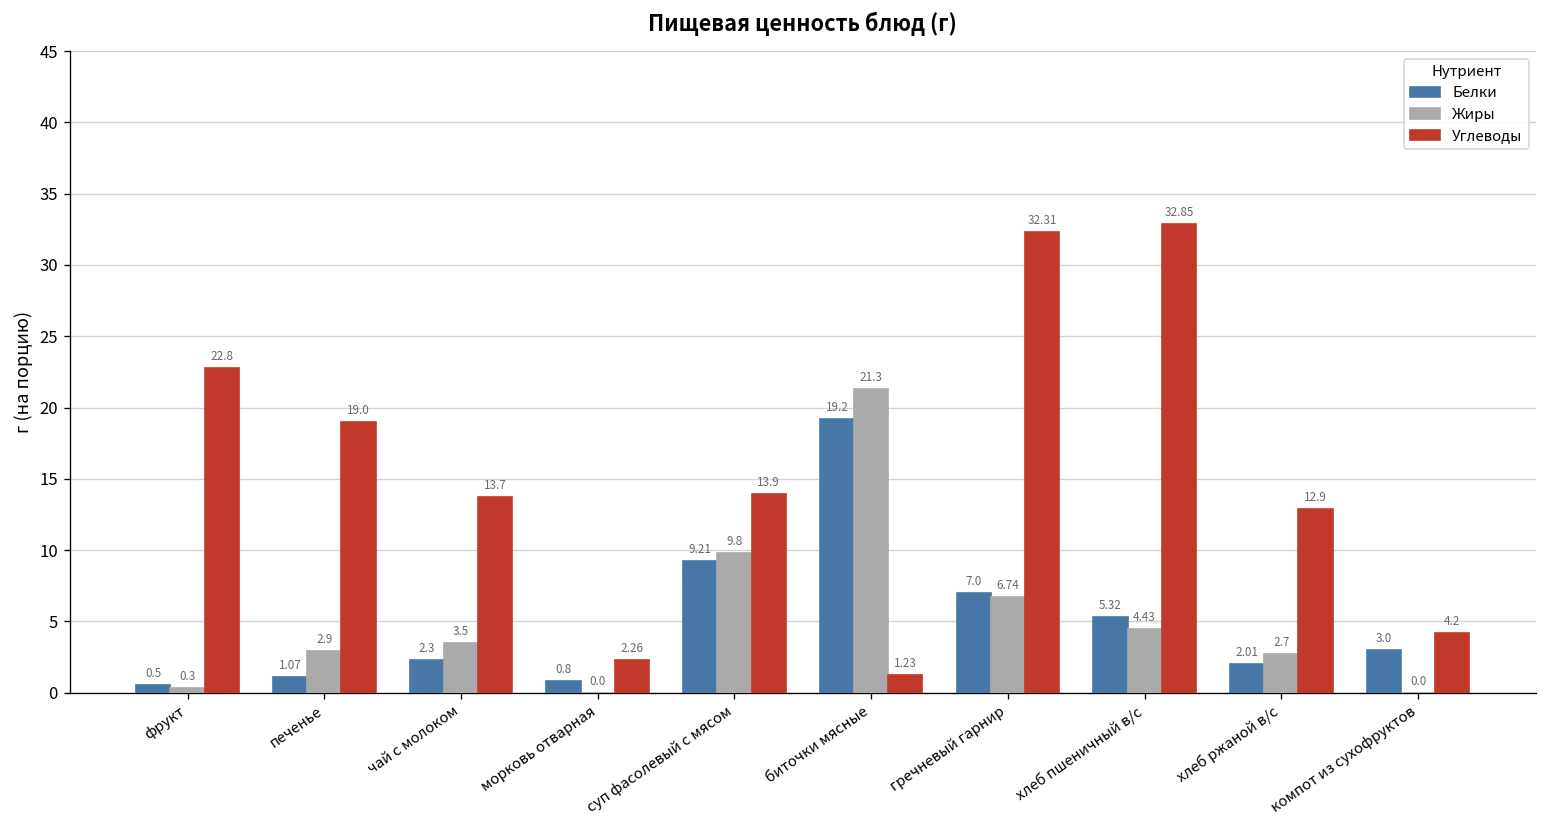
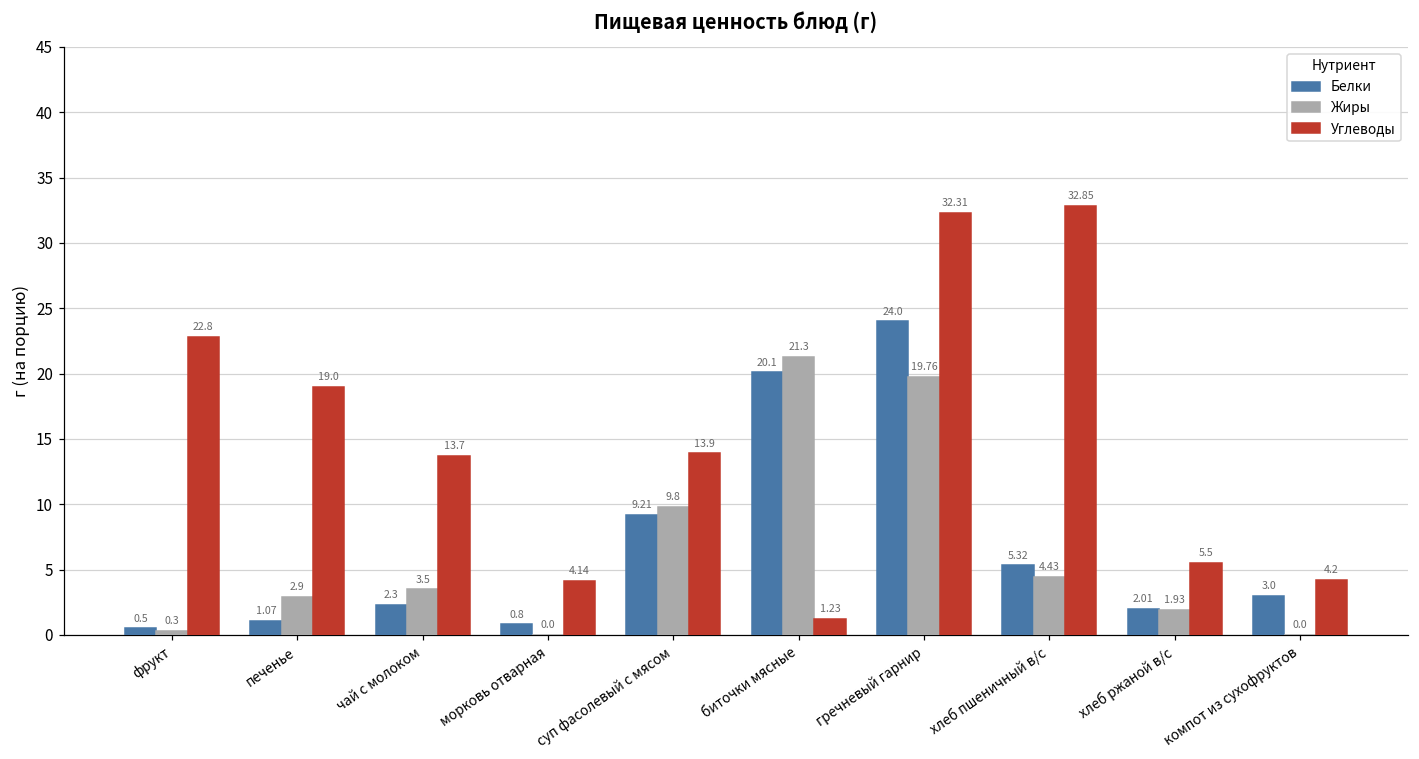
  {
    "Белки": {
      "фрукт": 0.5,
      "печенье": 1.07,
      "чай с молоком": 2.3,
      "морковь отварная": 0.8,
      "суп фасолевый с мясом": 9.21,
-     "биточки мясные": 19.2,
-     "гречневый гарнир": 7.0,
+     "биточки мясные": 20.1,
+     "гречневый гарнир": 24.0,
      "хлеб пшеничный в/с": 5.32,
      "хлеб ржаной в/с": 2.01,
      "компот из сухофруктов": 3.0
    },
    "Жиры": {
      "фрукт": 0.3,
      "печенье": 2.9,
      "чай с молоком": 3.5,
      "морковь отварная": 0.0,
      "суп фасолевый с мясом": 9.8,
      "биточки мясные": 21.3,
-     "гречневый гарнир": 6.74,
+     "гречневый гарнир": 19.76,
      "хлеб пшеничный в/с": 4.43,
-     "хлеб ржаной в/с": 2.7,
+     "хлеб ржаной в/с": 1.93,
      "компот из сухофруктов": 0.0
    },
    "Углеводы": {
      "фрукт": 22.8,
      "печенье": 19.0,
      "чай с молоком": 13.7,
-     "морковь отварная": 2.26,
+     "морковь отварная": 4.14,
      "суп фасолевый с мясом": 13.9,
      "биточки мясные": 1.23,
      "гречневый гарнир": 32.31,
      "хлеб пшеничный в/с": 32.85,
-     "хлеб ржаной в/с": 12.9,
+     "хлеб ржаной в/с": 5.5,
      "компот из сухофруктов": 4.2
    }
  }
